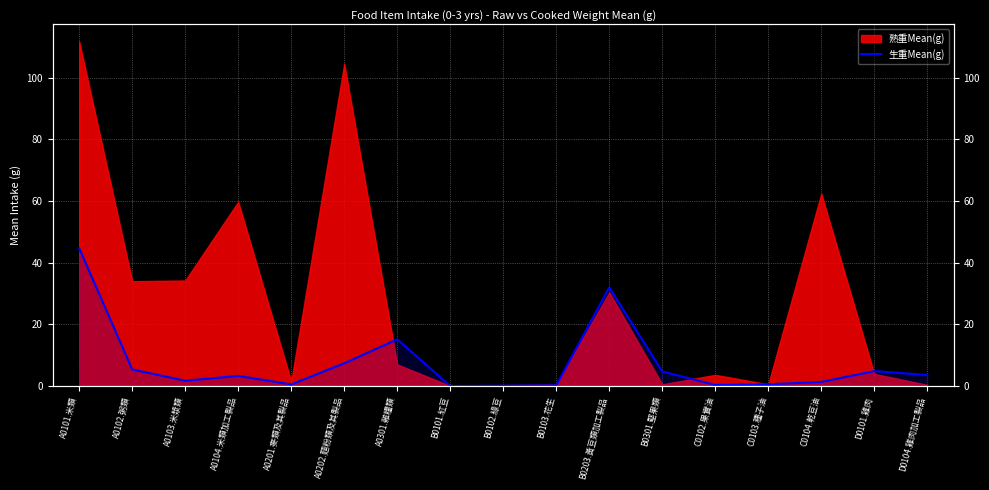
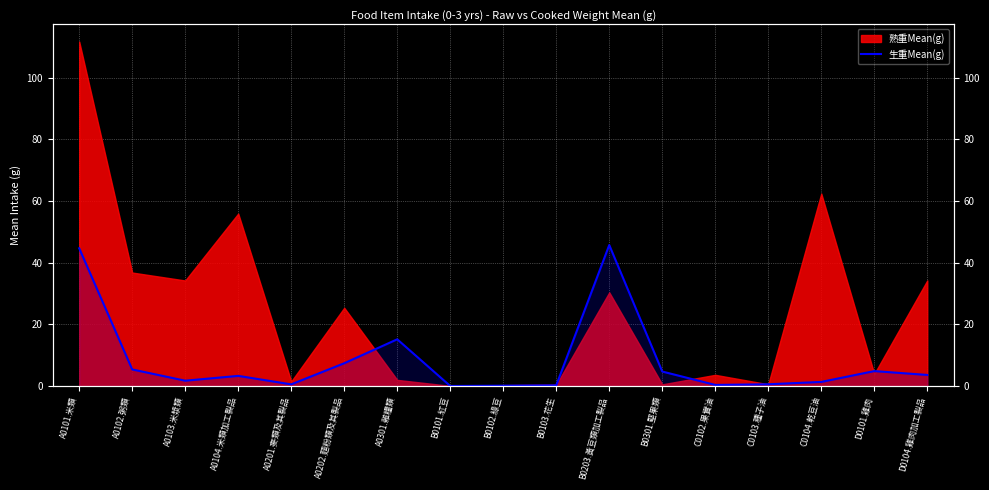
  {
    "生重Mean(g)": {
      "A0101.米類": 45,
      "A0102.粥類": 5,
      "A0103.米漿類": 2,
      "A0104.米類加工製品": 3,
      "A0201.麥類及其製品": 1,
      "A0202.麵粉類及其製品": 7,
      "A0301.雜糧類": 15,
-     "B0203.黃豆類加工製品": 32,
+     "B0203.黃豆類加工製品": 46,
      "B0301.堅果類": 5,
      "C0102.果實油": 0,
      "C0104.乾豆油": 1,
      "D0101.雞肉": 5,
      "D0104.雞肉加工製品": 4
    },
    "熟重Mean(g)": {
      "A0101.米類": 112,
-     "A0102.粥類": 34,
+     "A0102.粥類": 37,
      "A0103.米漿類": 34,
-     "A0104.米類加工製品": 60,
+     "A0104.米類加工製品": 56,
      "A0201.麥類及其製品": 2,
-     "A0202.麵粉類及其製品": 105,
-     "A0301.雜糧類": 7,
+     "A0202.麵粉類及其製品": 25,
+     "A0301.雜糧類": 2,
      "B0203.黃豆類加工製品": 30,
      "C0102.果實油": 4,
      "C0104.乾豆油": 62,
      "D0101.雞肉": 4,
-     "D0104.雞肉加工製品": 0
+     "D0104.雞肉加工製品": 34
    }
  }
